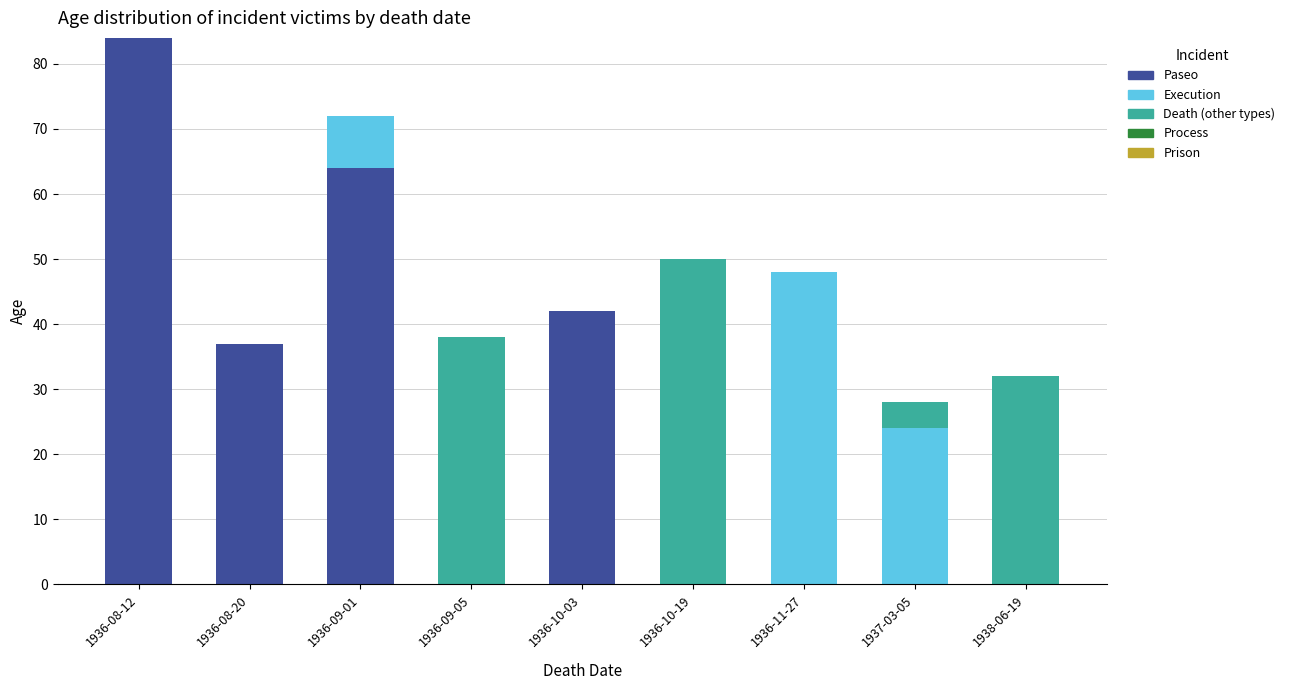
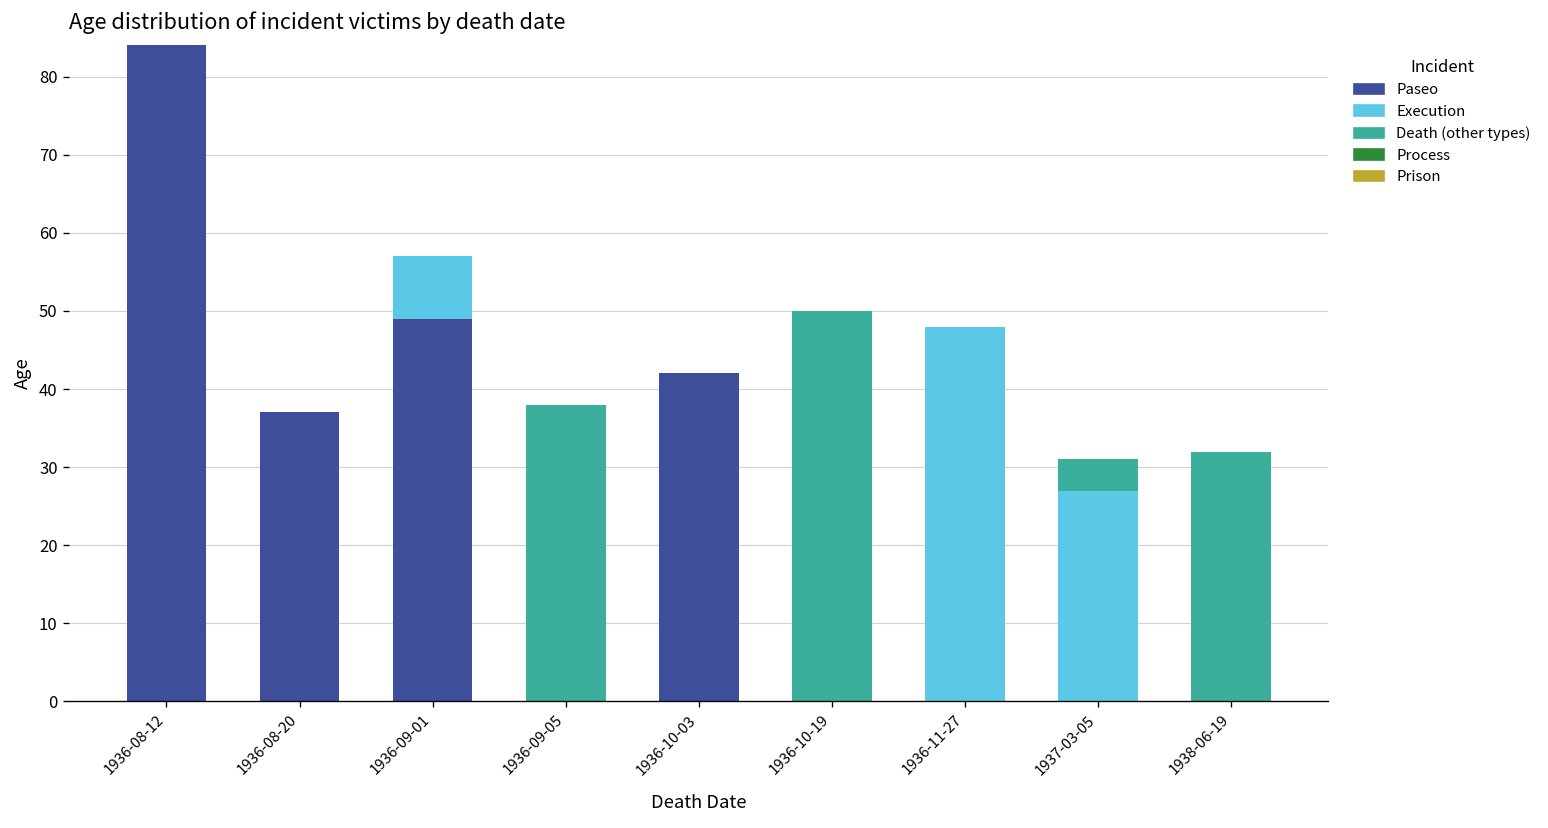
  {
    "Paseo": {
      "1936-08-12": 84,
      "1936-08-20": 37,
-     "1936-09-01": 64,
+     "1936-09-01": 49,
      "1936-09-05": 0,
      "1936-10-03": 42,
      "1936-10-19": 0,
      "1936-11-27": 0,
      "1937-03-05": 0,
      "1938-06-19": 0
    },
    "Execution": {
      "1936-08-12": 0,
      "1936-08-20": 0,
      "1936-09-01": 8,
      "1936-09-05": 0,
      "1936-10-03": 0,
      "1936-10-19": 0,
      "1936-11-27": 48,
-     "1937-03-05": 24,
+     "1937-03-05": 27,
      "1938-06-19": 0
    },
    "Prison": {
      "1936-08-12": 0,
      "1936-08-20": 0,
      "1936-09-01": 0,
      "1936-10-03": 0,
      "1936-11-27": 0
    }
  }
